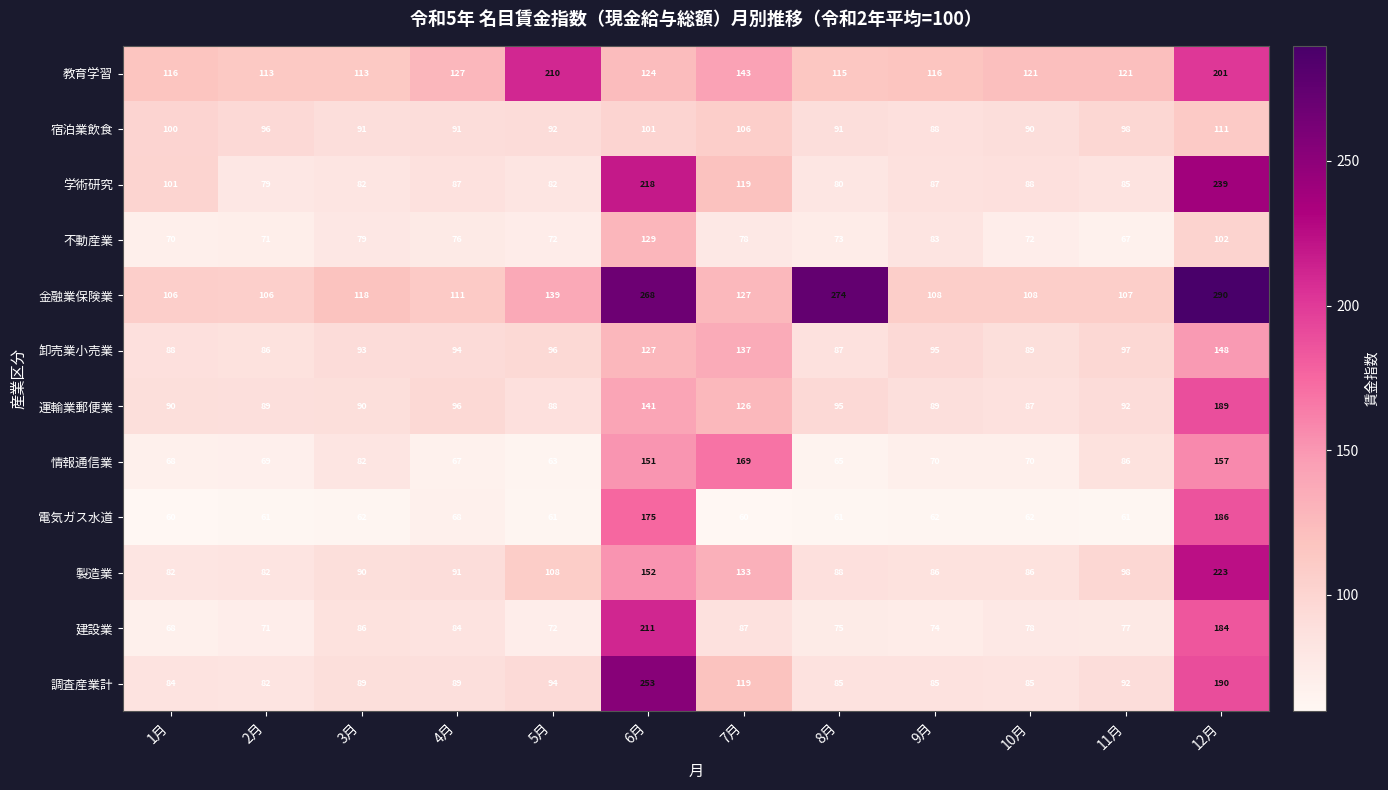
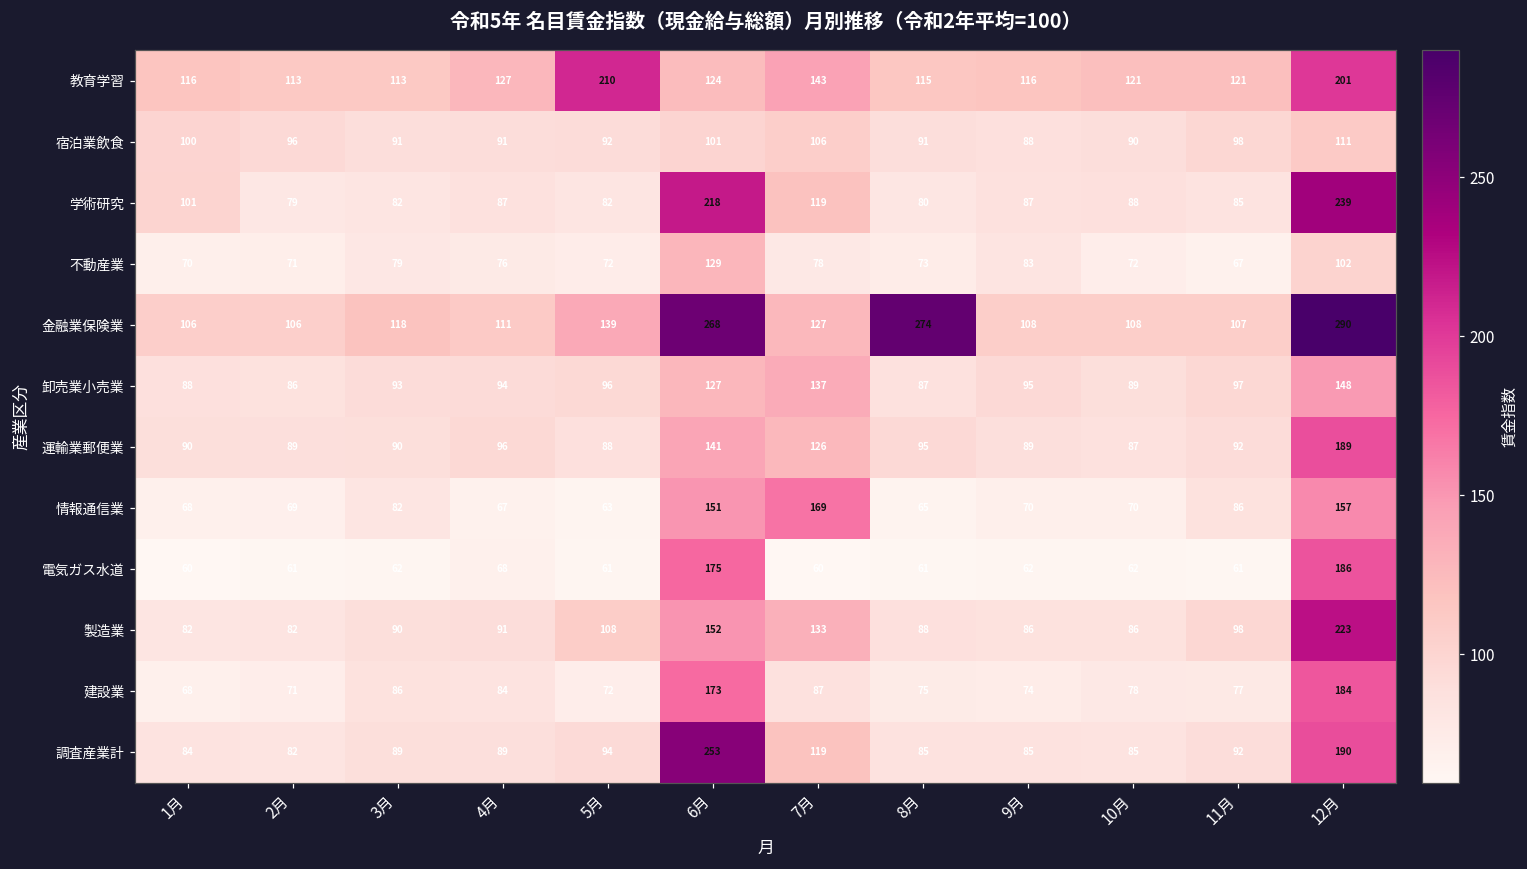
  {
    "教育学習": {
      "1月": 116,
      "2月": 113,
      "3月": 113,
      "4月": 127,
      "5月": 210,
      "6月": 124,
      "7月": 143,
      "8月": 115,
      "9月": 116,
      "10月": 121,
      "11月": 121,
      "12月": 201
    },
    "宿泊業飲食": {
      "7月": 106,
      "12月": 111
    },
    "学術研究": {
      "6月": 218,
      "7月": 119,
      "12月": 239
    },
    "不動産業": {
      "6月": 129,
      "12月": 102
    },
    "金融業保険業": {
      "1月": 106,
      "2月": 106,
      "3月": 118,
      "4月": 111,
      "5月": 139,
      "6月": 268,
      "7月": 127,
      "8月": 274,
      "9月": 108,
      "10月": 108,
      "11月": 107,
      "12月": 290
    },
    "卸売業小売業": {
      "6月": 127,
      "7月": 137,
      "12月": 148
    },
    "運輸業郵便業": {
      "6月": 141,
      "7月": 126,
      "12月": 189
    },
    "情報通信業": {
      "6月": 151,
      "7月": 169,
      "12月": 157
    },
    "電気ガス水道": {
      "6月": 175,
      "12月": 186
    },
    "製造業": {
      "5月": 108,
      "6月": 152,
      "7月": 133,
      "12月": 223
    },
    "建設業": {
-     "6月": 211,
+     "6月": 173,
      "12月": 184
    },
    "調査産業計": {
      "6月": 253,
      "7月": 119,
      "12月": 190
    }
  }
